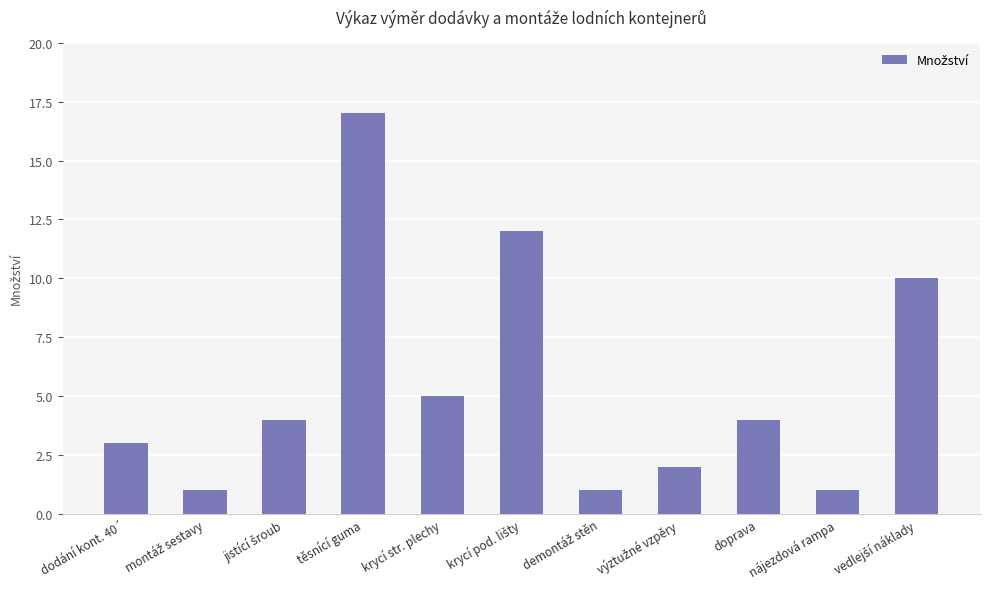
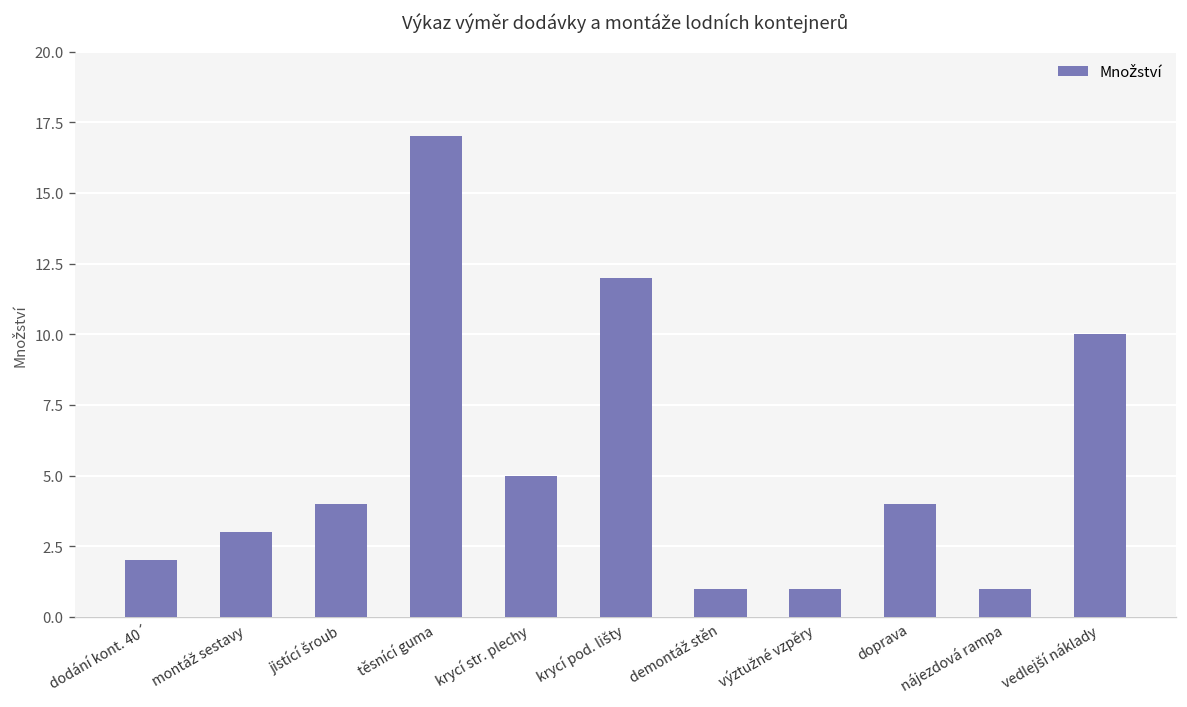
  {
-   "dodání kont. 40´": 3,
-   "montáž sestavy": 1,
+   "dodání kont. 40´": 2,
+   "montáž sestavy": 3,
    "jistící šroub": 4,
    "těsnící guma": 17,
    "krycí str. plechy": 5,
    "krycí pod. lišty": 12,
    "demontáž stěn": 1,
-   "výztužné vzpěry": 2,
+   "výztužné vzpěry": 1,
    "doprava": 4,
    "nájezdová rampa": 1,
    "vedlejší náklady": 10
  }
